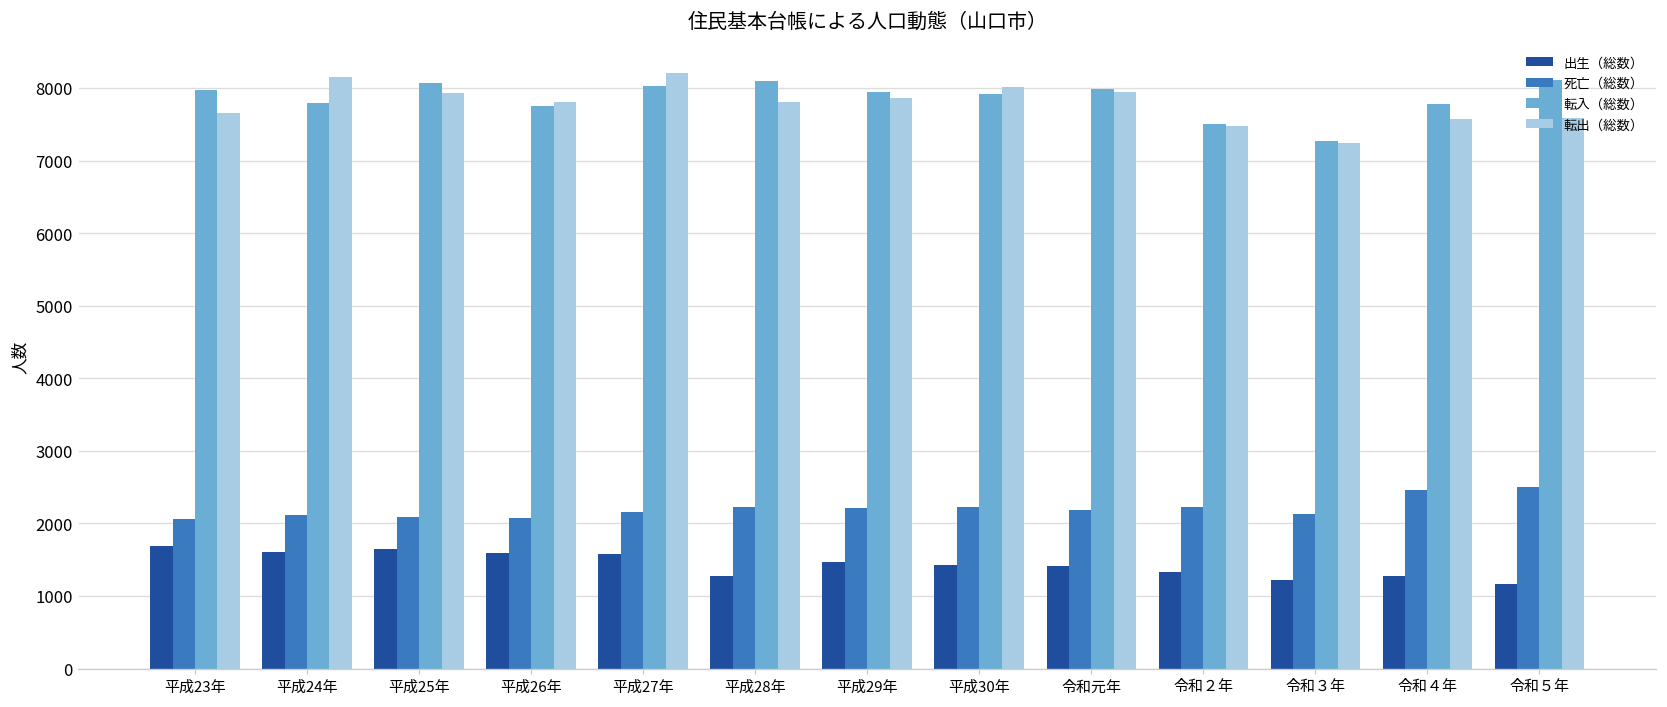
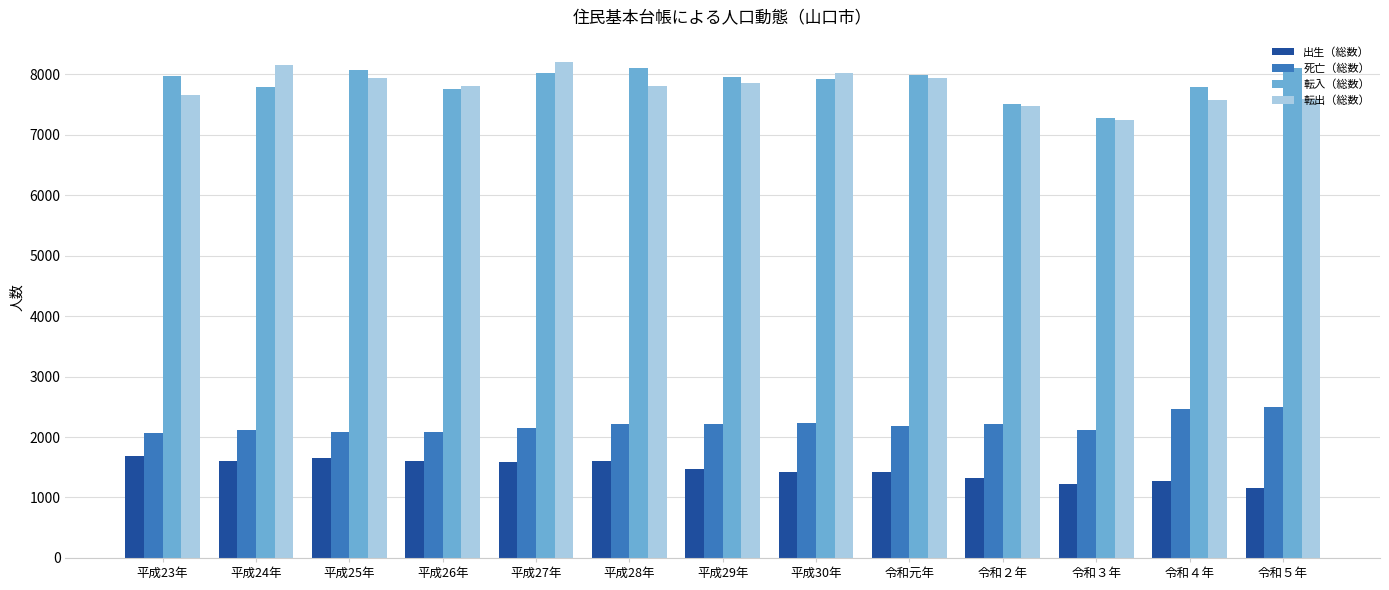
  {
    "出生（総数）": {
      "平成23年": 1700,
      "平成24年": 1600,
      "平成25年": 1700,
      "平成26年": 1600,
      "平成27年": 1600,
-     "平成28年": 1300,
+     "平成28年": 1600,
      "平成29年": 1500,
      "平成30年": 1400,
      "令和元年": 1400,
      "令和２年": 1300,
      "令和３年": 1200,
      "令和４年": 1300,
      "令和５年": 1200
    },
    "死亡（総数）": {
      "平成23年": 2100,
      "平成24年": 2100,
      "平成25年": 2100,
      "平成26年": 2100,
      "平成27年": 2200,
      "平成28年": 2200,
      "平成29年": 2200,
      "平成30年": 2200,
      "令和元年": 2200,
      "令和２年": 2200,
      "令和３年": 2100,
      "令和４年": 2500,
      "令和５年": 2500
    },
    "転入（総数）": {
      "平成23年": 8000,
      "平成24年": 7800,
      "平成25年": 8100,
      "平成26年": 7800,
      "平成27年": 8000,
      "平成28年": 8100,
      "平成29年": 7900,
      "平成30年": 7900,
      "令和元年": 8000,
      "令和２年": 7500,
      "令和３年": 7300,
      "令和４年": 7800,
      "令和５年": 8100
    },
    "転出（総数）": {
      "平成23年": 7700,
      "平成24年": 8100,
      "平成25年": 7900,
      "平成26年": 7800,
      "平成27年": 8200,
      "平成28年": 7800,
      "平成29年": 7900,
      "平成30年": 8000,
      "令和元年": 7900,
      "令和２年": 7500,
      "令和３年": 7200,
      "令和４年": 7600,
      "令和５年": 7600
    }
  }
